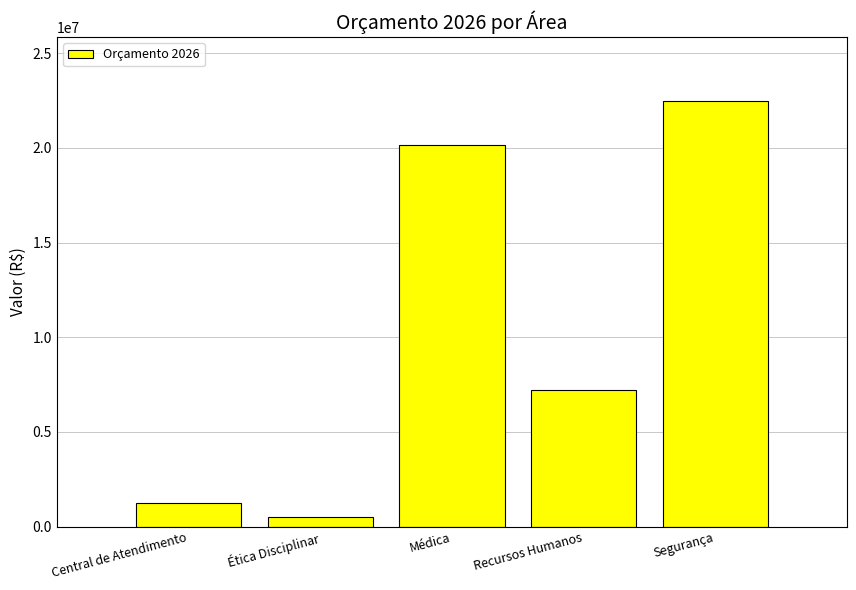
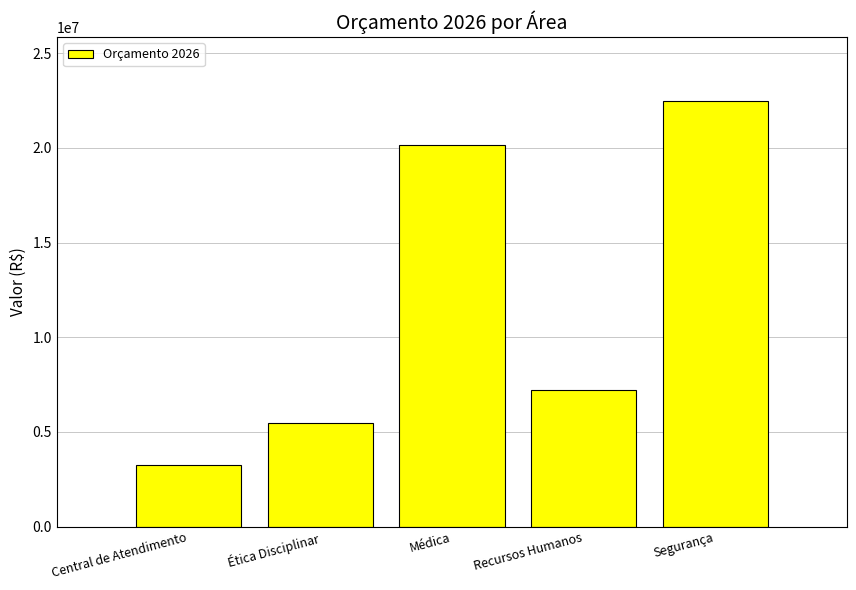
  {
-   "Central de Atendimento": 1200000,
-   "Ética Disciplinar": 500000,
+   "Central de Atendimento": 3200000,
+   "Ética Disciplinar": 5500000,
    "Médica": 20200000,
    "Recursos Humanos": 7200000,
    "Segurança": 22500000
  }
